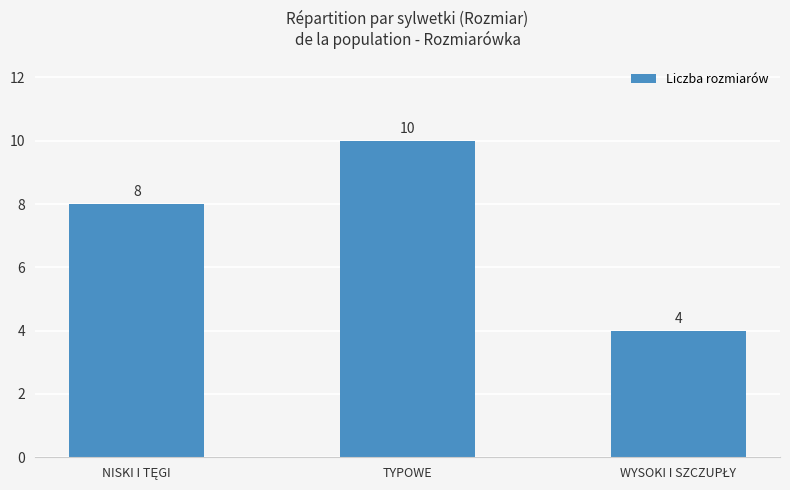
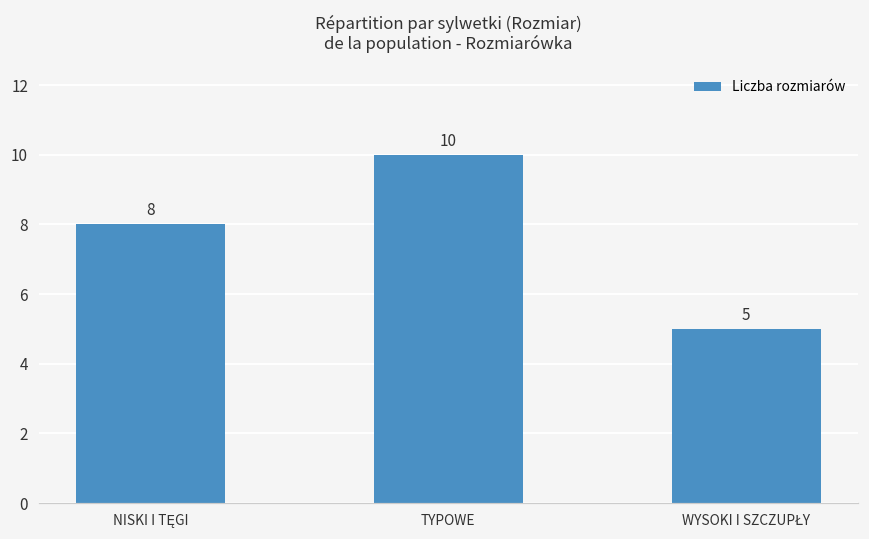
  {
    "NISKI I TĘGI": 8,
    "TYPOWE": 10,
-   "WYSOKI I SZCZUPŁY": 4
+   "WYSOKI I SZCZUPŁY": 5
  }
